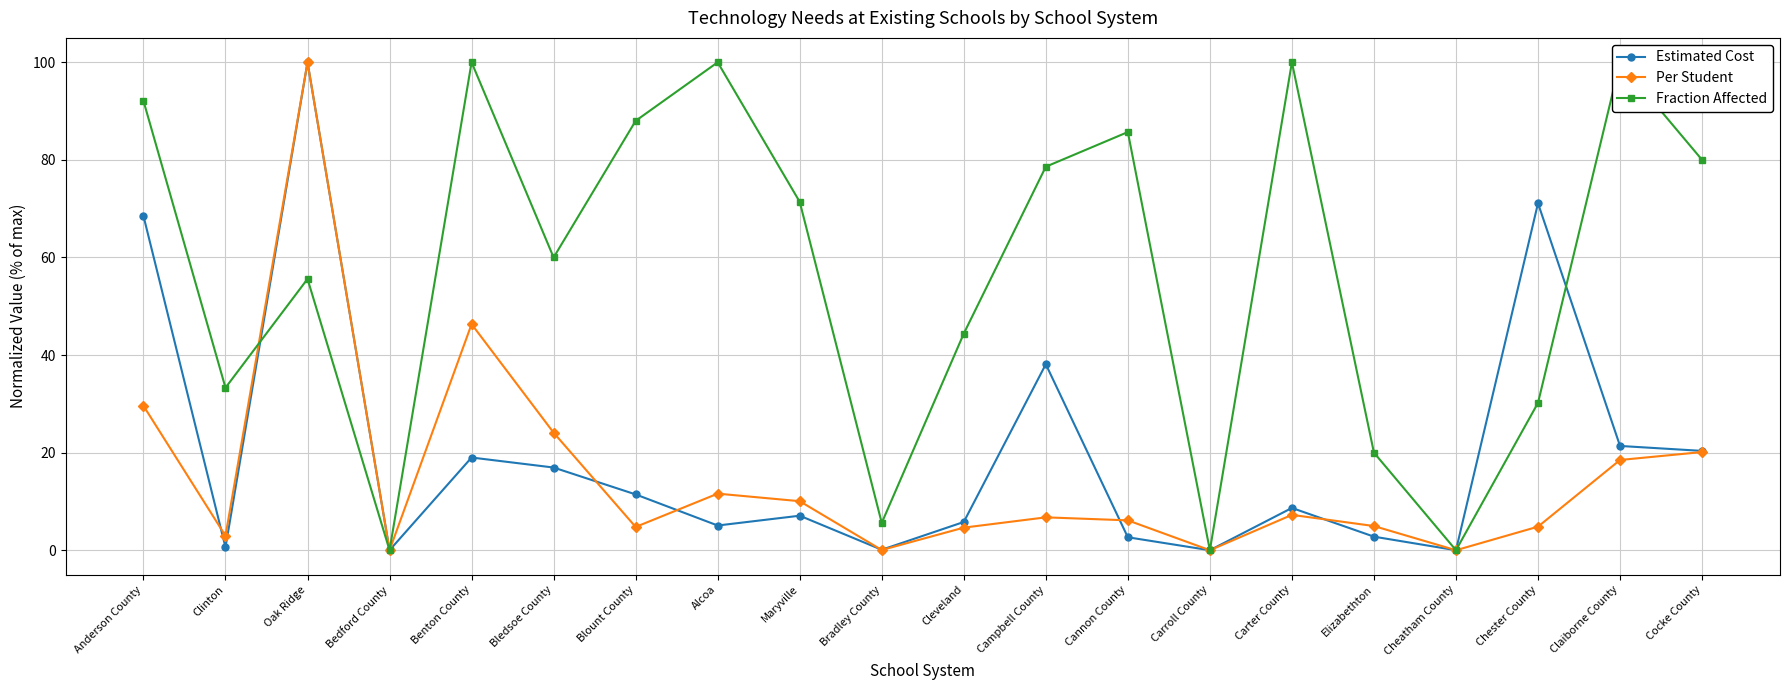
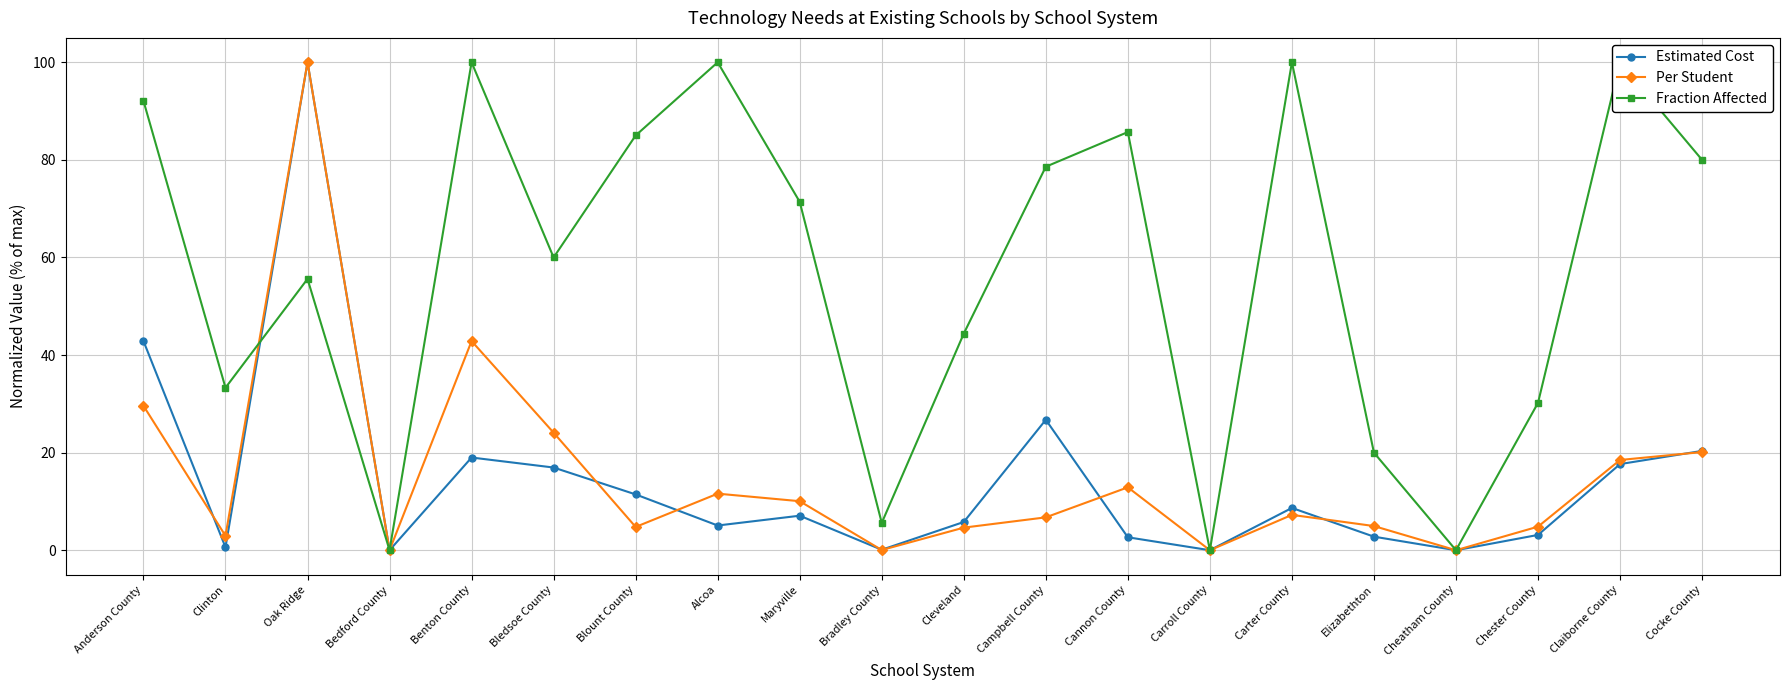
  {
    "Estimated Cost": {
-     "Anderson County": 69,
+     "Anderson County": 43,
      "Clinton": 1,
      "Benton County": 19,
      "Bledsoe County": 17,
      "Blount County": 11,
      "Alcoa": 5,
      "Maryville": 7,
      "Cleveland": 6,
-     "Campbell County": 38,
+     "Campbell County": 27,
      "Cannon County": 3,
      "Carter County": 9,
      "Elizabethton": 3,
-     "Chester County": 71,
-     "Claiborne County": 21
+     "Chester County": 3,
+     "Claiborne County": 18
    },
    "Per Student": {
      "Anderson County": 30,
      "Clinton": 3,
-     "Benton County": 46,
+     "Benton County": 43,
      "Bledsoe County": 24,
      "Blount County": 5,
      "Alcoa": 12,
      "Maryville": 10,
      "Cleveland": 5,
      "Campbell County": 7,
-     "Cannon County": 6,
+     "Cannon County": 13,
      "Carter County": 7,
      "Elizabethton": 5,
      "Chester County": 5,
      "Claiborne County": 18
    },
    "Fraction Affected": {
      "Anderson County": 92,
      "Clinton": 33,
      "Oak Ridge": 56,
      "Benton County": 100,
      "Bledsoe County": 60,
-     "Blount County": 88,
+     "Blount County": 85,
      "Alcoa": 100,
      "Maryville": 71,
      "Bradley County": 6,
      "Cleveland": 44,
      "Campbell County": 79,
      "Cannon County": 86,
      "Carter County": 100,
      "Elizabethton": 20,
      "Chester County": 30,
      "Cocke County": 80
    }
  }
